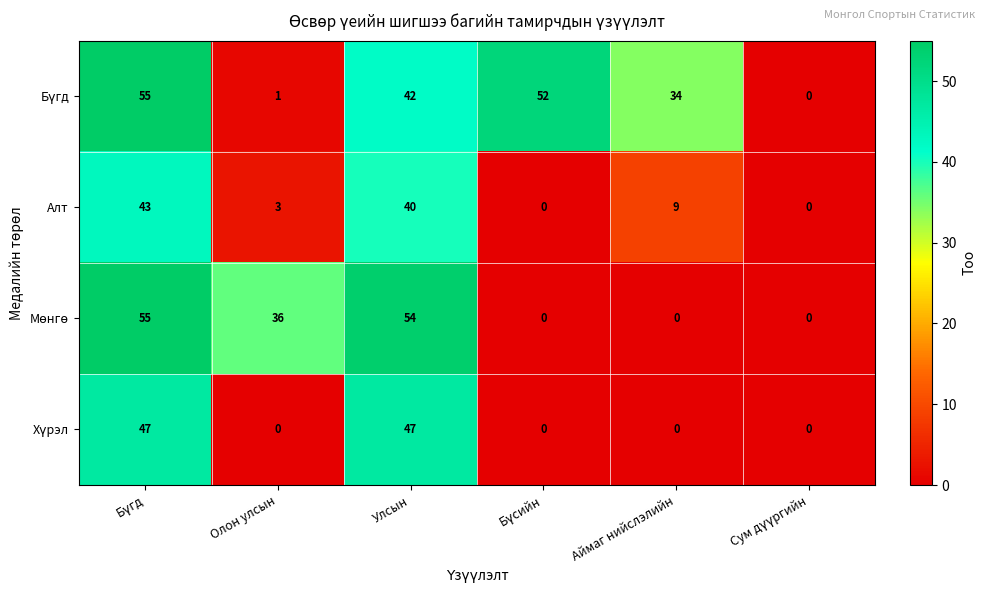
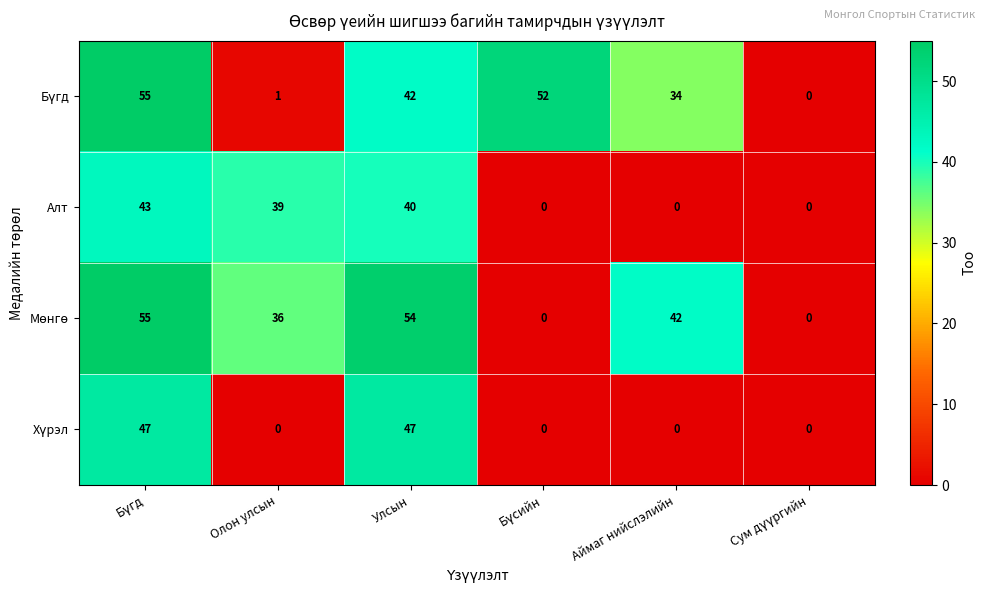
  {
    "Бүгд": {
      "Бүгд": 55,
      "Олон улсын": 1,
      "Улсын": 42,
      "Бүсийн": 52,
      "Аймаг нийслэлийн": 34,
      "Сум дүүргийн": 0
    },
    "Алт": {
      "Бүгд": 43,
-     "Олон улсын": 3,
+     "Олон улсын": 39,
      "Улсын": 40,
      "Бүсийн": 0,
-     "Аймаг нийслэлийн": 9,
+     "Аймаг нийслэлийн": 0,
      "Сум дүүргийн": 0
    },
    "Мөнгө": {
      "Бүгд": 55,
      "Олон улсын": 36,
      "Улсын": 54,
      "Бүсийн": 0,
-     "Аймаг нийслэлийн": 0,
+     "Аймаг нийслэлийн": 42,
      "Сум дүүргийн": 0
    },
    "Хүрэл": {
      "Бүгд": 47,
      "Олон улсын": 0,
      "Улсын": 47,
      "Бүсийн": 0,
      "Аймаг нийслэлийн": 0,
      "Сум дүүргийн": 0
    }
  }
